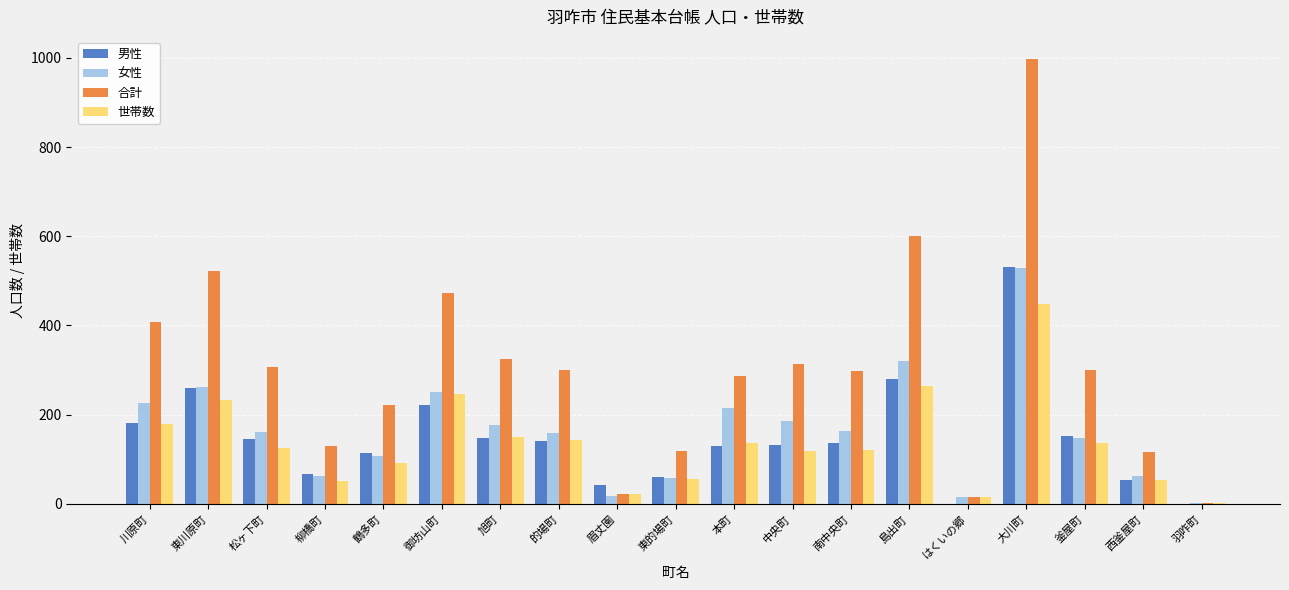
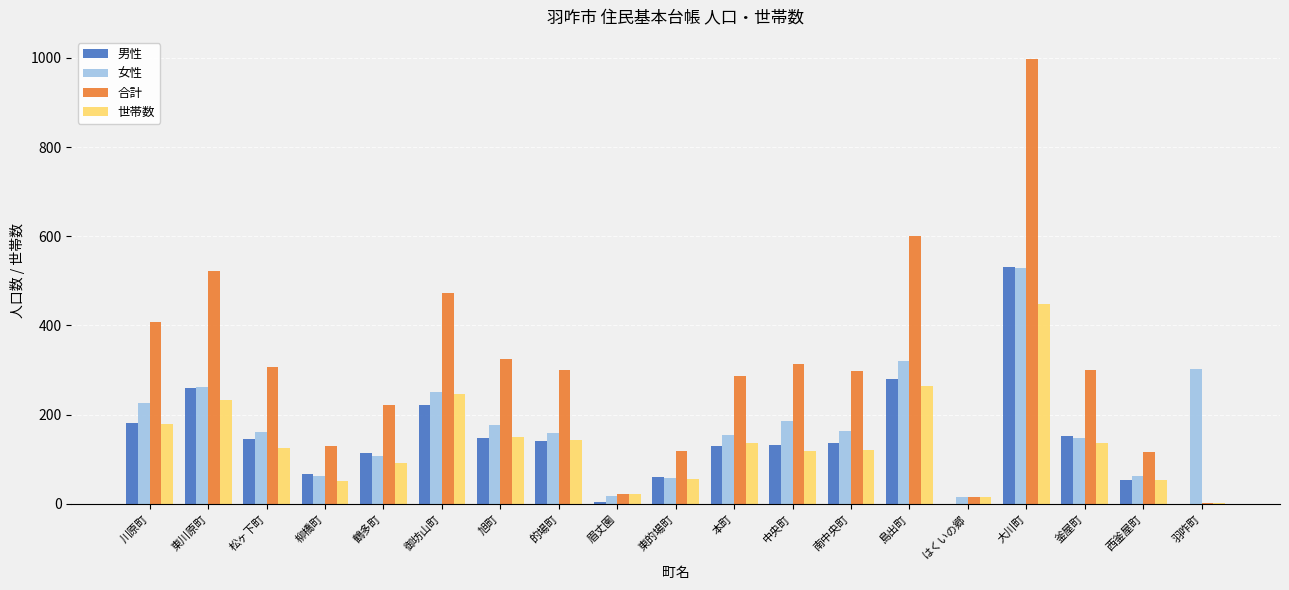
  {
    "男性": {
      "川原町": 180,
      "東川原町": 260,
      "松ヶ下町": 150,
      "柳橋町": 70,
      "鶴多町": 110,
      "御坊山町": 220,
      "旭町": 150,
      "的場町": 140,
-     "眉丈園": 40,
+     "眉丈園": 10,
      "東的場町": 60,
      "本町": 130,
      "中央町": 130,
      "南中央町": 140,
      "島出町": 280,
      "大川町": 530,
      "釜屋町": 150,
      "西釜屋町": 50,
      "羽咋町": 0
    },
    "女性": {
      "川原町": 230,
      "東川原町": 260,
      "松ヶ下町": 160,
      "柳橋町": 60,
      "鶴多町": 110,
      "御坊山町": 250,
      "旭町": 180,
      "的場町": 160,
      "眉丈園": 20,
      "東的場町": 60,
-     "本町": 220,
+     "本町": 160,
      "中央町": 190,
      "南中央町": 160,
      "島出町": 320,
      "はくいの郷": 20,
      "大川町": 530,
      "釜屋町": 150,
      "西釜屋町": 60,
-     "羽咋町": 0
+     "羽咋町": 300
    },
    "合計": {
      "川原町": 410,
      "東川原町": 520,
      "松ヶ下町": 310,
      "柳橋町": 130,
      "鶴多町": 220,
      "御坊山町": 470,
      "旭町": 330,
      "的場町": 300,
      "眉丈園": 20,
      "東的場町": 120,
      "本町": 290,
      "中央町": 310,
      "南中央町": 300,
      "島出町": 600,
      "はくいの郷": 20,
      "大川町": 1000,
      "釜屋町": 300,
      "西釜屋町": 120
    },
    "世帯数": {
      "川原町": 180,
      "東川原町": 230,
      "松ヶ下町": 130,
      "柳橋町": 50,
      "鶴多町": 90,
      "御坊山町": 250,
      "旭町": 150,
      "的場町": 140,
      "眉丈園": 20,
      "東的場町": 60,
      "本町": 140,
      "中央町": 120,
      "南中央町": 120,
      "島出町": 270,
      "はくいの郷": 20,
      "大川町": 450,
      "釜屋町": 140,
      "西釜屋町": 50
    }
  }
